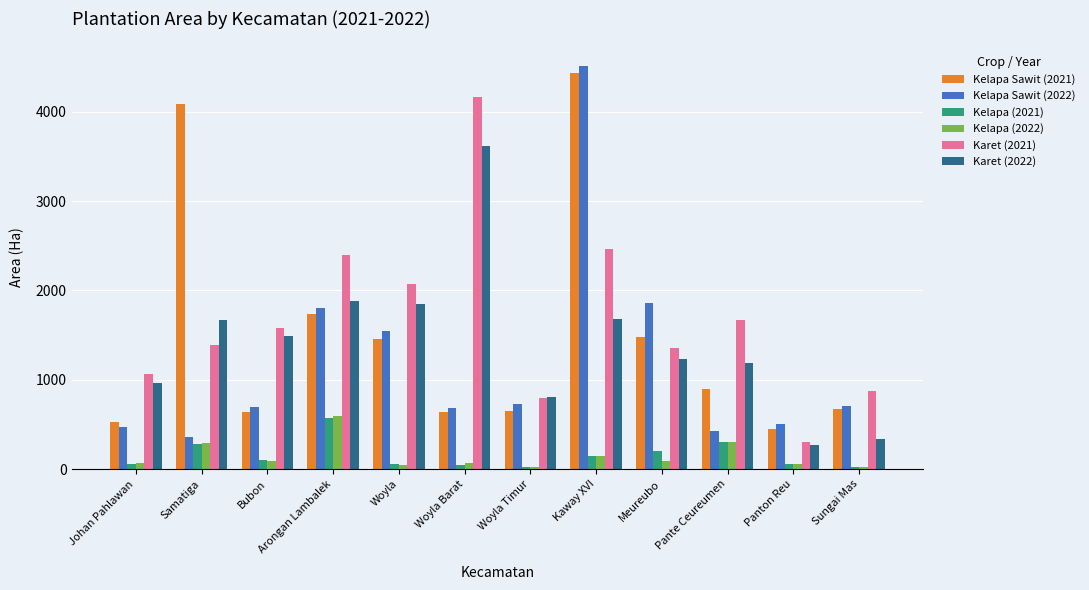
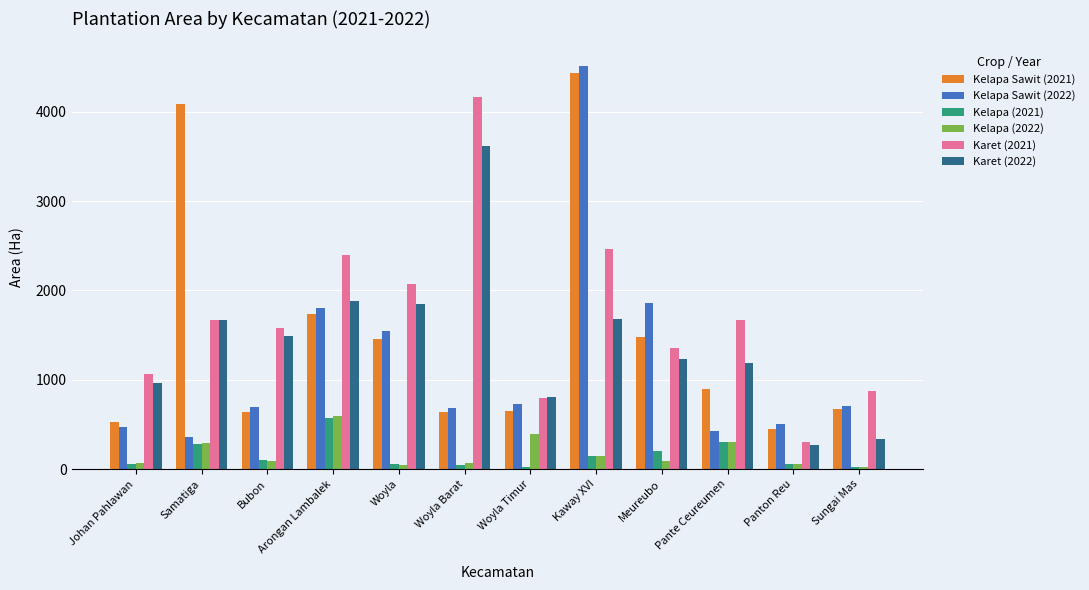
  {
    "Kelapa Sawit (2021)": {
      "Johan Pahlawan": 500,
      "Samatiga": 4100,
      "Bubon": 600,
      "Arongan Lambalek": 1700,
      "Woyla": 1500,
      "Woyla Barat": 600,
      "Woyla Timur": 600,
      "Kaway XVI": 4400,
      "Meureubo": 1500,
      "Pante Ceureumen": 900,
      "Panton Reu": 500,
      "Sungai Mas": 700
    },
    "Kelapa Sawit (2022)": {
      "Johan Pahlawan": 500,
      "Samatiga": 400,
      "Bubon": 700,
      "Arongan Lambalek": 1800,
      "Woyla": 1500,
      "Woyla Barat": 700,
      "Woyla Timur": 700,
      "Kaway XVI": 4500,
      "Meureubo": 1900,
      "Pante Ceureumen": 400,
      "Panton Reu": 500,
      "Sungai Mas": 700
    },
    "Kelapa (2022)": {
      "Johan Pahlawan": 100,
      "Samatiga": 300,
      "Bubon": 100,
      "Arongan Lambalek": 600,
      "Woyla": 0,
      "Woyla Barat": 100,
-     "Woyla Timur": 0,
+     "Woyla Timur": 400,
      "Kaway XVI": 100,
      "Meureubo": 100,
      "Pante Ceureumen": 300,
      "Panton Reu": 100,
      "Sungai Mas": 0
    },
    "Karet (2021)": {
      "Johan Pahlawan": 1100,
-     "Samatiga": 1400,
+     "Samatiga": 1700,
      "Bubon": 1600,
      "Arongan Lambalek": 2400,
      "Woyla": 2100,
      "Woyla Barat": 4200,
      "Woyla Timur": 800,
      "Kaway XVI": 2500,
      "Meureubo": 1400,
      "Pante Ceureumen": 1700,
      "Panton Reu": 300,
      "Sungai Mas": 900
    }
  }
